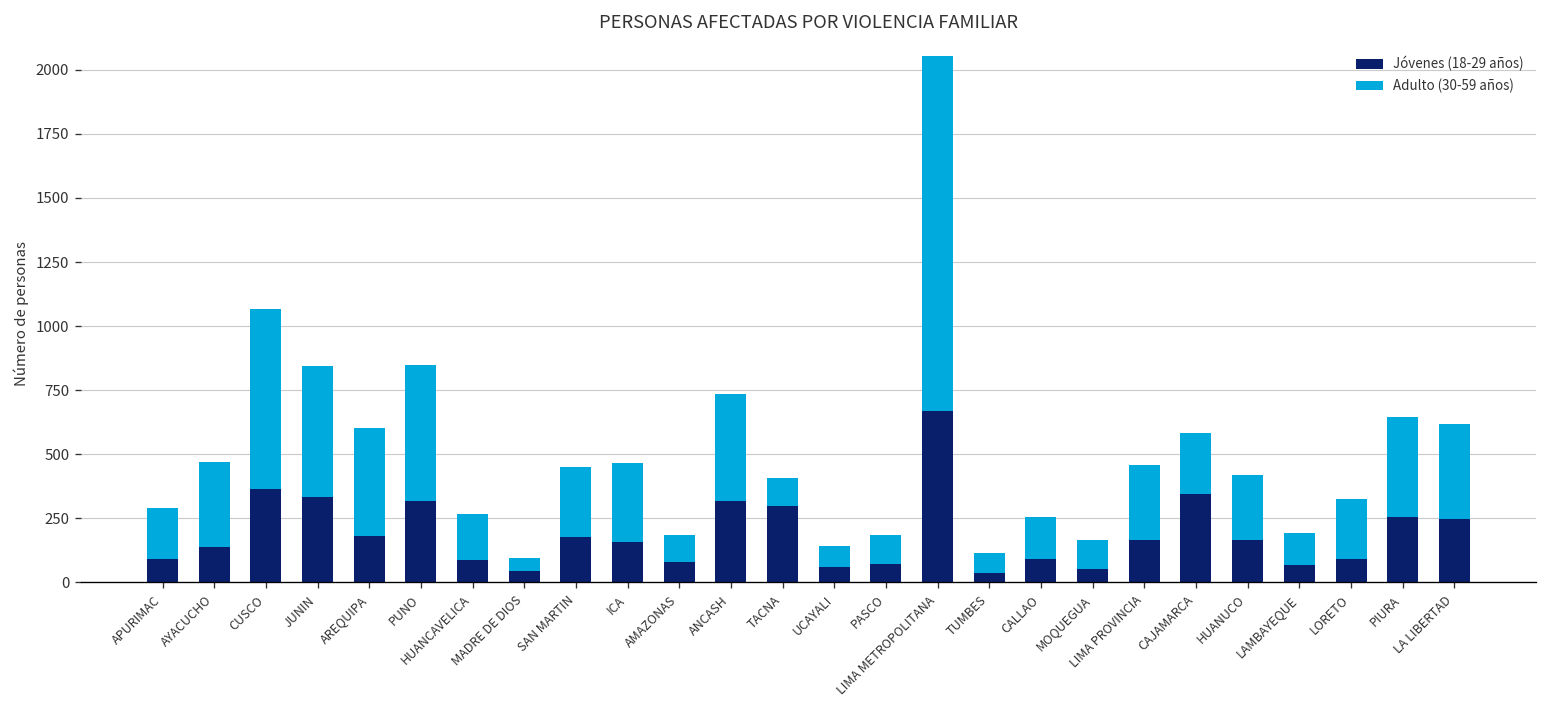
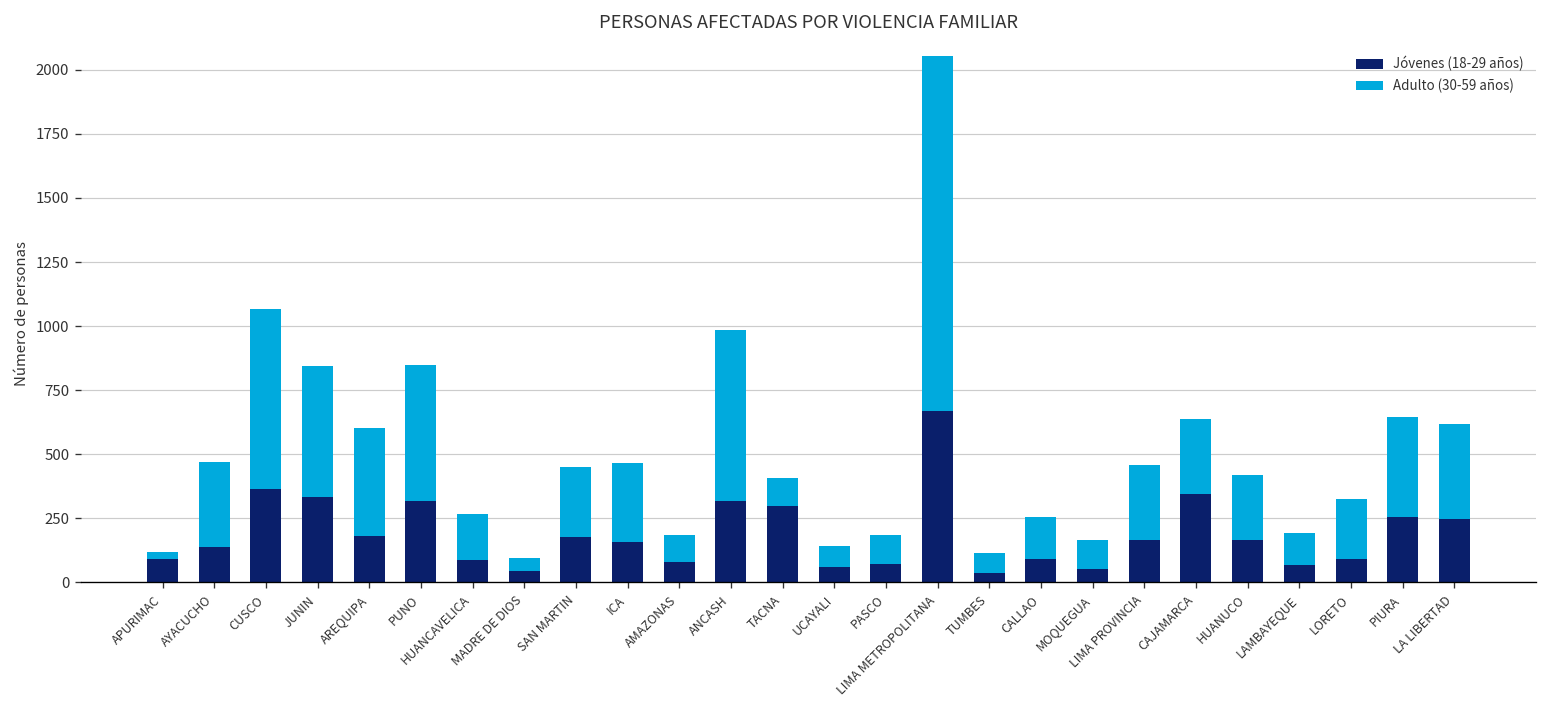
  {
    "Jóvenes (18-29 años)": {
      "APURIMAC": 90,
      "AYACUCHO": 140,
      "CUSCO": 370,
      "JUNIN": 330,
      "AREQUIPA": 180,
      "PUNO": 320,
      "HUANCAVELICA": 90,
      "MADRE DE DIOS": 40,
      "SAN MARTIN": 180,
      "ICA": 160,
      "AMAZONAS": 80,
      "ANCASH": 320,
      "TACNA": 300,
      "UCAYALI": 60,
      "PASCO": 70,
      "LIMA METROPOLITANA": 670,
      "TUMBES": 40,
      "CALLAO": 90,
      "MOQUEGUA": 50,
      "LIMA PROVINCIA": 170,
      "CAJAMARCA": 350,
      "HUANUCO": 160,
      "LAMBAYEQUE": 70,
      "LORETO": 90,
      "PIURA": 260,
      "LA LIBERTAD": 250
    },
    "Adulto (30-59 años)": {
-     "APURIMAC": 200,
+     "APURIMAC": 30,
      "AYACUCHO": 330,
      "CUSCO": 700,
      "JUNIN": 510,
      "AREQUIPA": 420,
      "PUNO": 530,
      "HUANCAVELICA": 180,
      "MADRE DE DIOS": 50,
      "SAN MARTIN": 280,
      "ICA": 310,
      "AMAZONAS": 110,
-     "ANCASH": 420,
+     "ANCASH": 670,
      "TACNA": 110,
      "UCAYALI": 80,
      "PASCO": 110,
      "LIMA METROPOLITANA": 1390,
      "TUMBES": 80,
      "CALLAO": 170,
      "MOQUEGUA": 110,
      "LIMA PROVINCIA": 290,
-     "CAJAMARCA": 240,
+     "CAJAMARCA": 290,
      "HUANUCO": 250,
      "LAMBAYEQUE": 130,
      "LORETO": 230,
      "PIURA": 390,
      "LA LIBERTAD": 370
    }
  }
